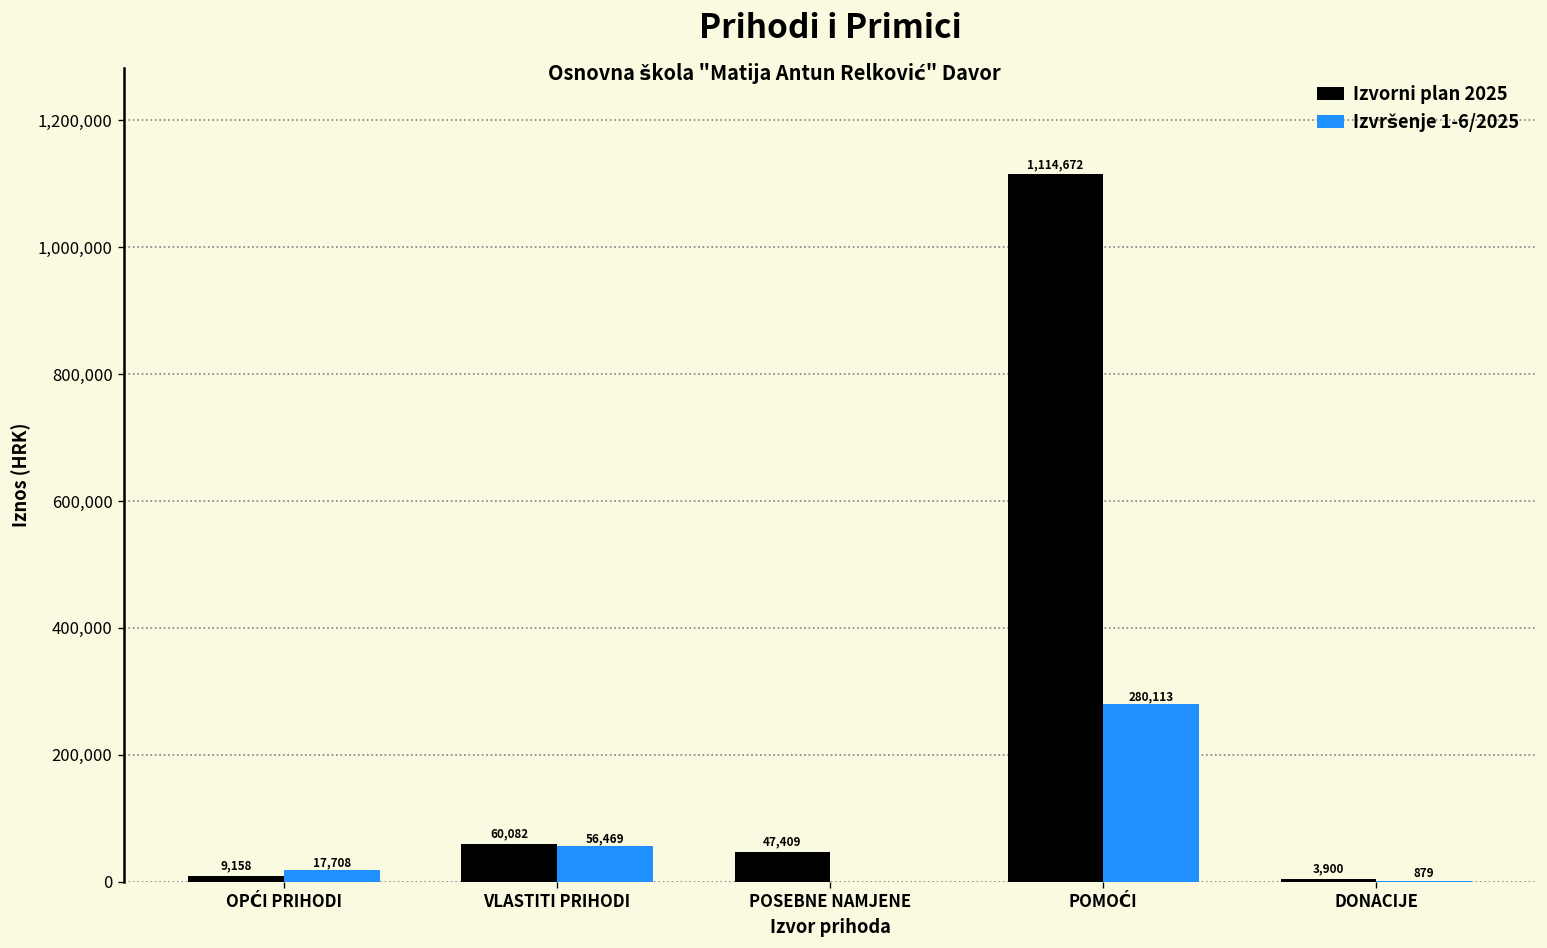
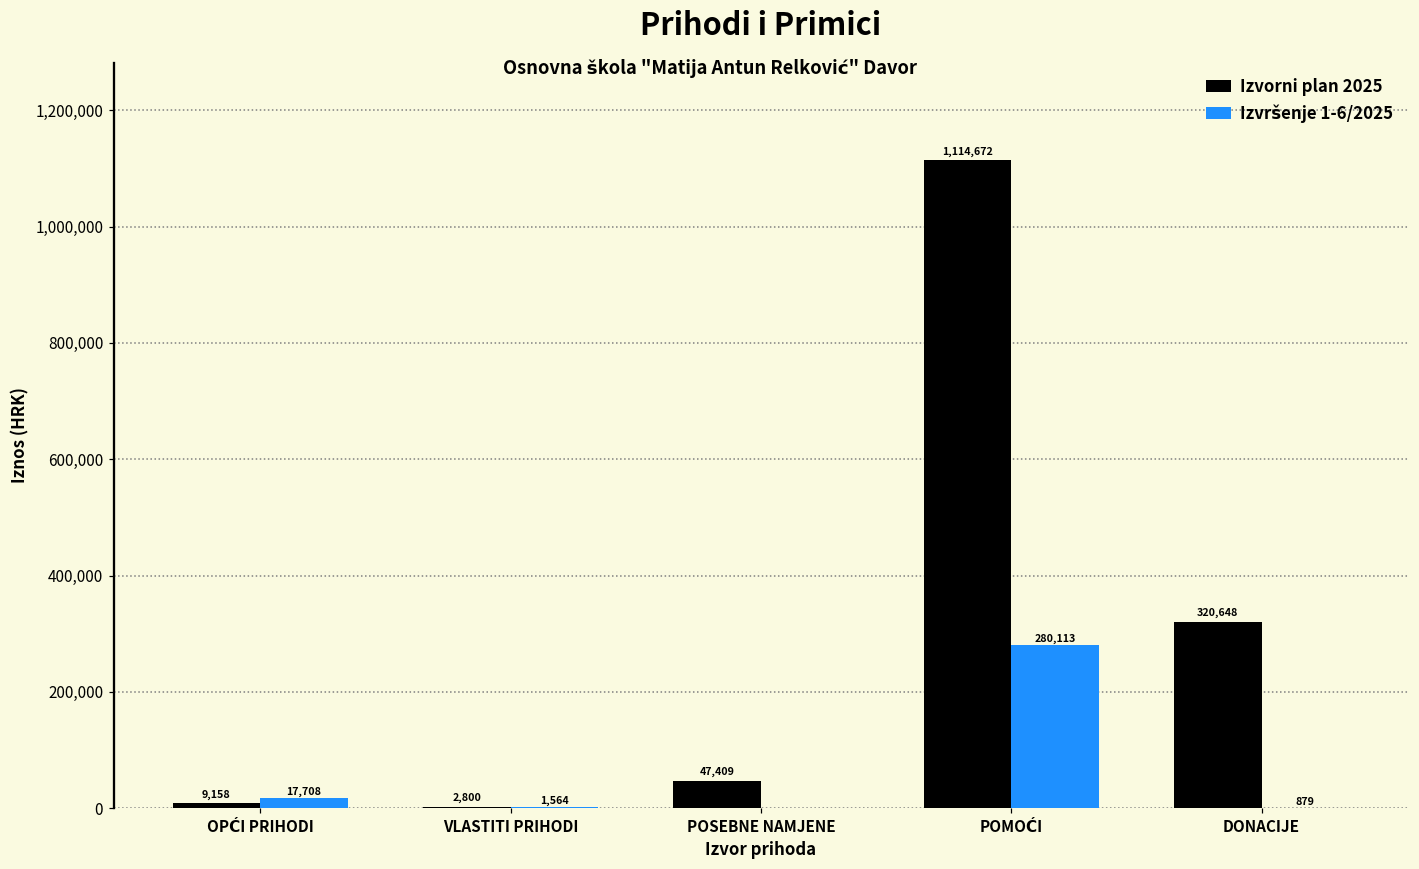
  {
    "Izvorni plan 2025": {
      "OPĆI PRIHODI": "9,158",
-     "VLASTITI PRIHODI": "60,082",
+     "VLASTITI PRIHODI": "2,800",
      "POSEBNE NAMJENE": "47,409",
      "POMOĆI": "1,114,672",
-     "DONACIJE": "3,900"
+     "DONACIJE": "320,648"
    },
    "Izvršenje 1-6/2025": {
      "OPĆI PRIHODI": "17,708",
-     "VLASTITI PRIHODI": "56,469",
+     "VLASTITI PRIHODI": "1,564",
      "POMOĆI": "280,113",
      "DONACIJE": "879"
    }
  }
